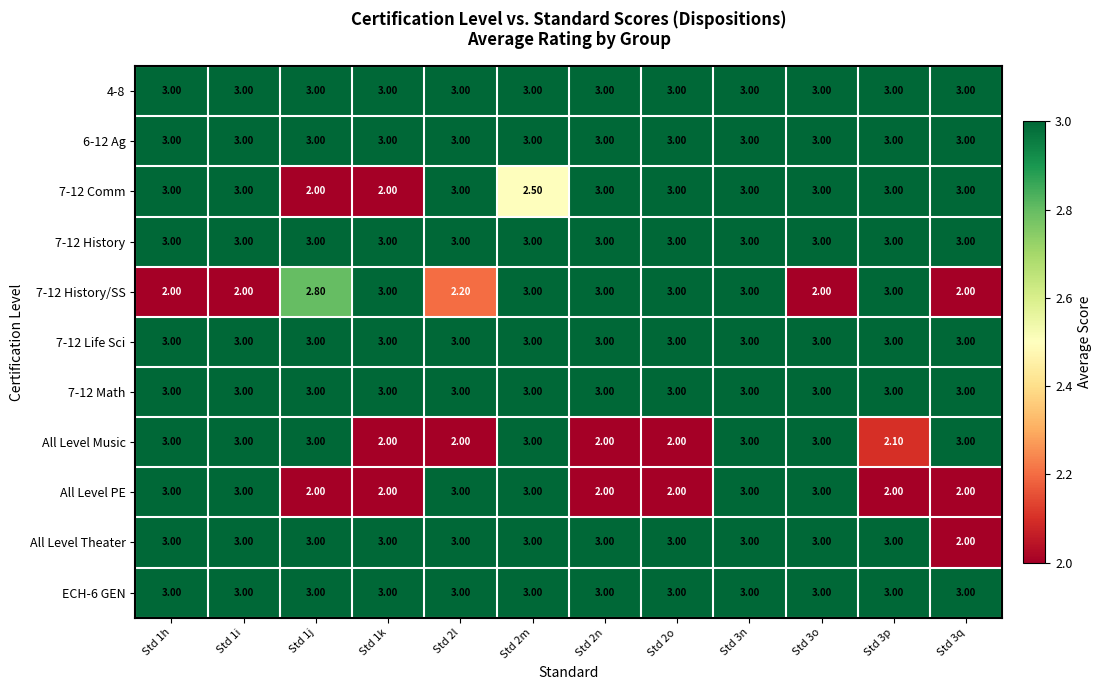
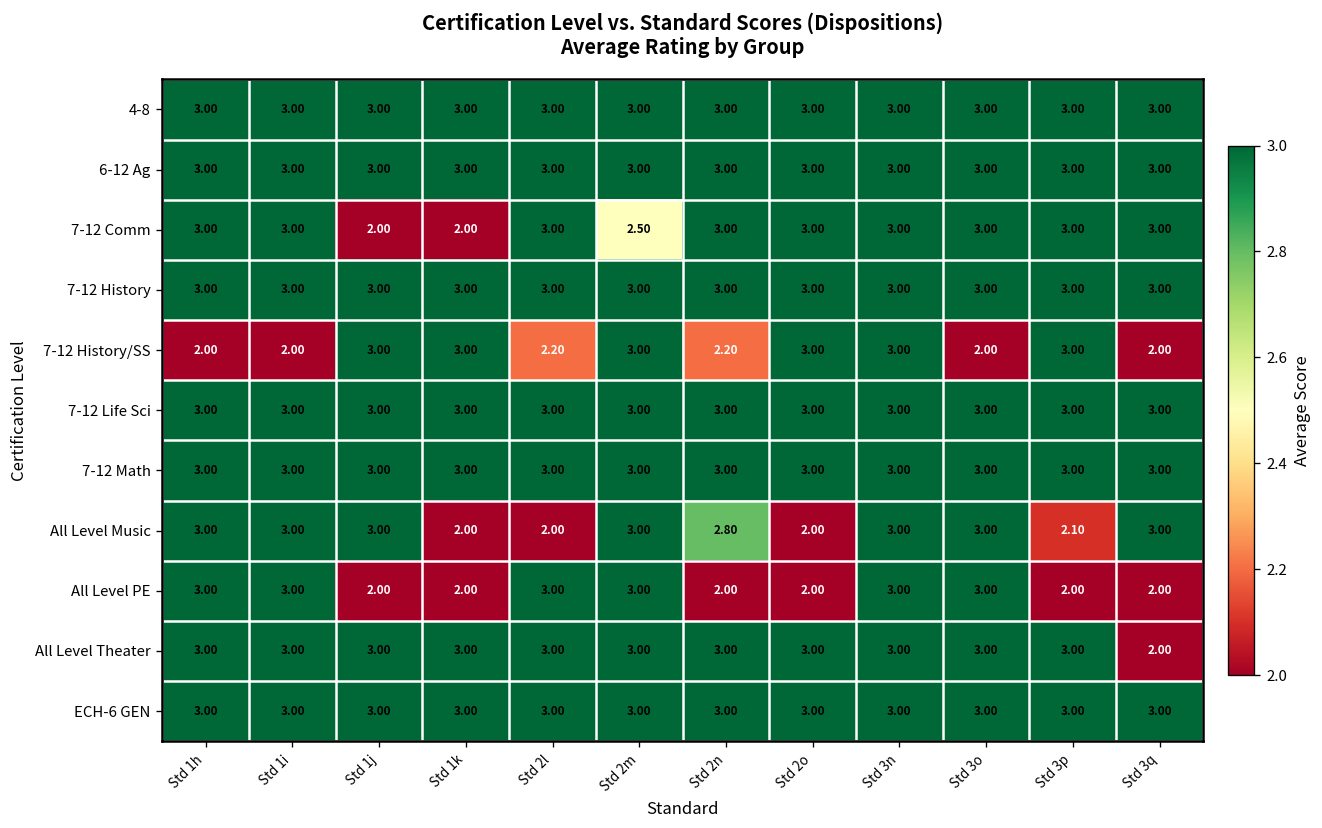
  {
    "4-8": {
      "Std 1h": 3.00,
      "Std 1i": 3.00,
      "Std 1j": 3.00,
      "Std 1k": 3.00,
      "Std 2l": 3.00,
      "Std 2m": 3.00,
      "Std 2n": 3.00,
      "Std 2o": 3.00,
      "Std 3n": 3.00,
      "Std 3o": 3.00,
      "Std 3p": 3.00,
      "Std 3q": 3.00
    },
    "6-12 Ag": {
      "Std 1h": 3.00,
      "Std 1i": 3.00,
      "Std 1j": 3.00,
      "Std 1k": 3.00,
      "Std 2l": 3.00,
      "Std 2m": 3.00,
      "Std 2n": 3.00,
      "Std 2o": 3.00,
      "Std 3n": 3.00,
      "Std 3o": 3.00,
      "Std 3p": 3.00,
      "Std 3q": 3.00
    },
    "7-12 Comm": {
      "Std 1h": 3.00,
      "Std 1i": 3.00,
      "Std 1j": 2.00,
      "Std 1k": 2.00,
      "Std 2l": 3.00,
      "Std 2m": 2.50,
      "Std 2n": 3.00,
      "Std 2o": 3.00,
      "Std 3n": 3.00,
      "Std 3o": 3.00,
      "Std 3p": 3.00,
      "Std 3q": 3.00
    },
    "7-12 History": {
      "Std 1h": 3.00,
      "Std 1i": 3.00,
      "Std 1j": 3.00,
      "Std 1k": 3.00,
      "Std 2l": 3.00,
      "Std 2m": 3.00,
      "Std 2n": 3.00,
      "Std 2o": 3.00,
      "Std 3n": 3.00,
      "Std 3o": 3.00,
      "Std 3p": 3.00,
      "Std 3q": 3.00
    },
    "7-12 History/SS": {
      "Std 1h": 2.00,
      "Std 1i": 2.00,
-     "Std 1j": 2.80,
+     "Std 1j": 3.00,
      "Std 1k": 3.00,
      "Std 2l": 2.20,
      "Std 2m": 3.00,
-     "Std 2n": 3.00,
+     "Std 2n": 2.20,
      "Std 2o": 3.00,
      "Std 3n": 3.00,
      "Std 3o": 2.00,
      "Std 3p": 3.00,
      "Std 3q": 2.00
    },
    "7-12 Life Sci": {
      "Std 1h": 3.00,
      "Std 1i": 3.00,
      "Std 1j": 3.00,
      "Std 1k": 3.00,
      "Std 2l": 3.00,
      "Std 2m": 3.00,
      "Std 2n": 3.00,
      "Std 2o": 3.00,
      "Std 3n": 3.00,
      "Std 3o": 3.00,
      "Std 3p": 3.00,
      "Std 3q": 3.00
    },
    "7-12 Math": {
      "Std 1h": 3.00,
      "Std 1i": 3.00,
      "Std 1j": 3.00,
      "Std 1k": 3.00,
      "Std 2l": 3.00,
      "Std 2m": 3.00,
      "Std 2n": 3.00,
      "Std 2o": 3.00,
      "Std 3n": 3.00,
      "Std 3o": 3.00,
      "Std 3p": 3.00,
      "Std 3q": 3.00
    },
    "All Level Music": {
      "Std 1h": 3.00,
      "Std 1i": 3.00,
      "Std 1j": 3.00,
      "Std 1k": 2.00,
      "Std 2l": 2.00,
      "Std 2m": 3.00,
-     "Std 2n": 2.00,
+     "Std 2n": 2.80,
      "Std 2o": 2.00,
      "Std 3n": 3.00,
      "Std 3o": 3.00,
      "Std 3p": 2.10,
      "Std 3q": 3.00
    },
    "All Level PE": {
      "Std 1h": 3.00,
      "Std 1i": 3.00,
      "Std 1j": 2.00,
      "Std 1k": 2.00,
      "Std 2l": 3.00,
      "Std 2m": 3.00,
      "Std 2n": 2.00,
      "Std 2o": 2.00,
      "Std 3n": 3.00,
      "Std 3o": 3.00,
      "Std 3p": 2.00,
      "Std 3q": 2.00
    },
    "All Level Theater": {
      "Std 1h": 3.00,
      "Std 1i": 3.00,
      "Std 1j": 3.00,
      "Std 1k": 3.00,
      "Std 2l": 3.00,
      "Std 2m": 3.00,
      "Std 2n": 3.00,
      "Std 2o": 3.00,
      "Std 3n": 3.00,
      "Std 3o": 3.00,
      "Std 3p": 3.00,
      "Std 3q": 2.00
    },
    "ECH-6 GEN": {
      "Std 1h": 3.00,
      "Std 1i": 3.00,
      "Std 1j": 3.00,
      "Std 1k": 3.00,
      "Std 2l": 3.00,
      "Std 2m": 3.00,
      "Std 2n": 3.00,
      "Std 2o": 3.00,
      "Std 3n": 3.00,
      "Std 3o": 3.00,
      "Std 3p": 3.00,
      "Std 3q": 3.00
    }
  }
